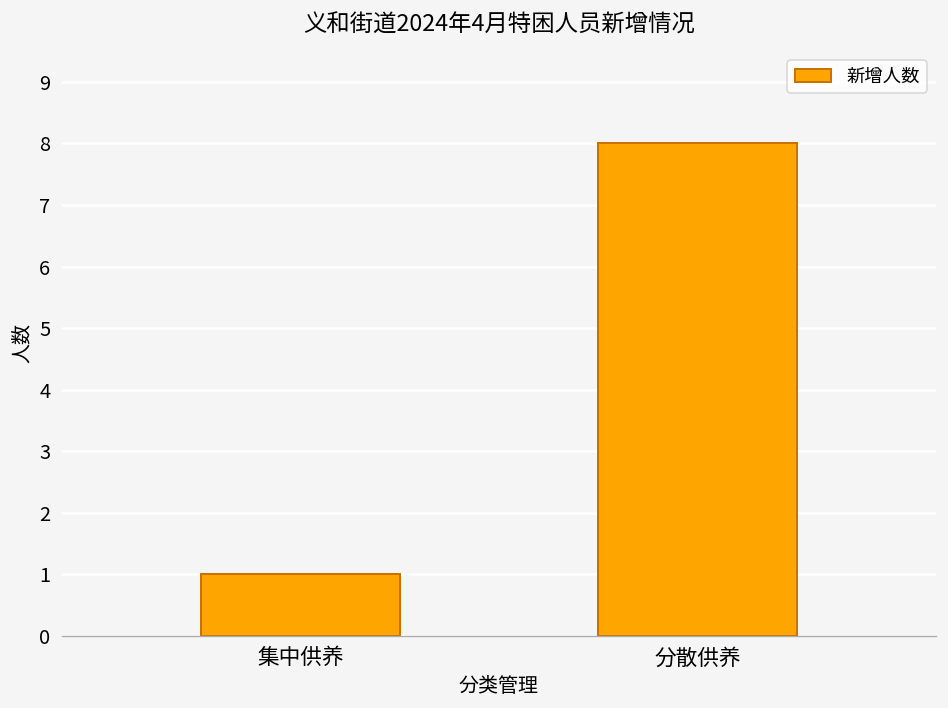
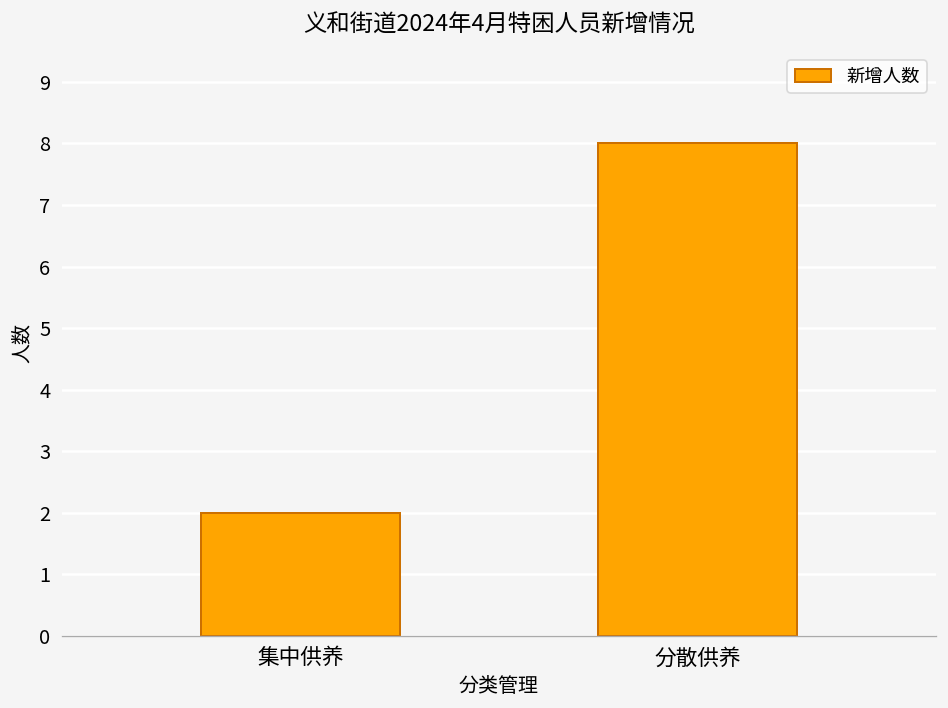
  {
-   "集中供养": 1,
+   "集中供养": 2,
    "分散供养": 8
  }
